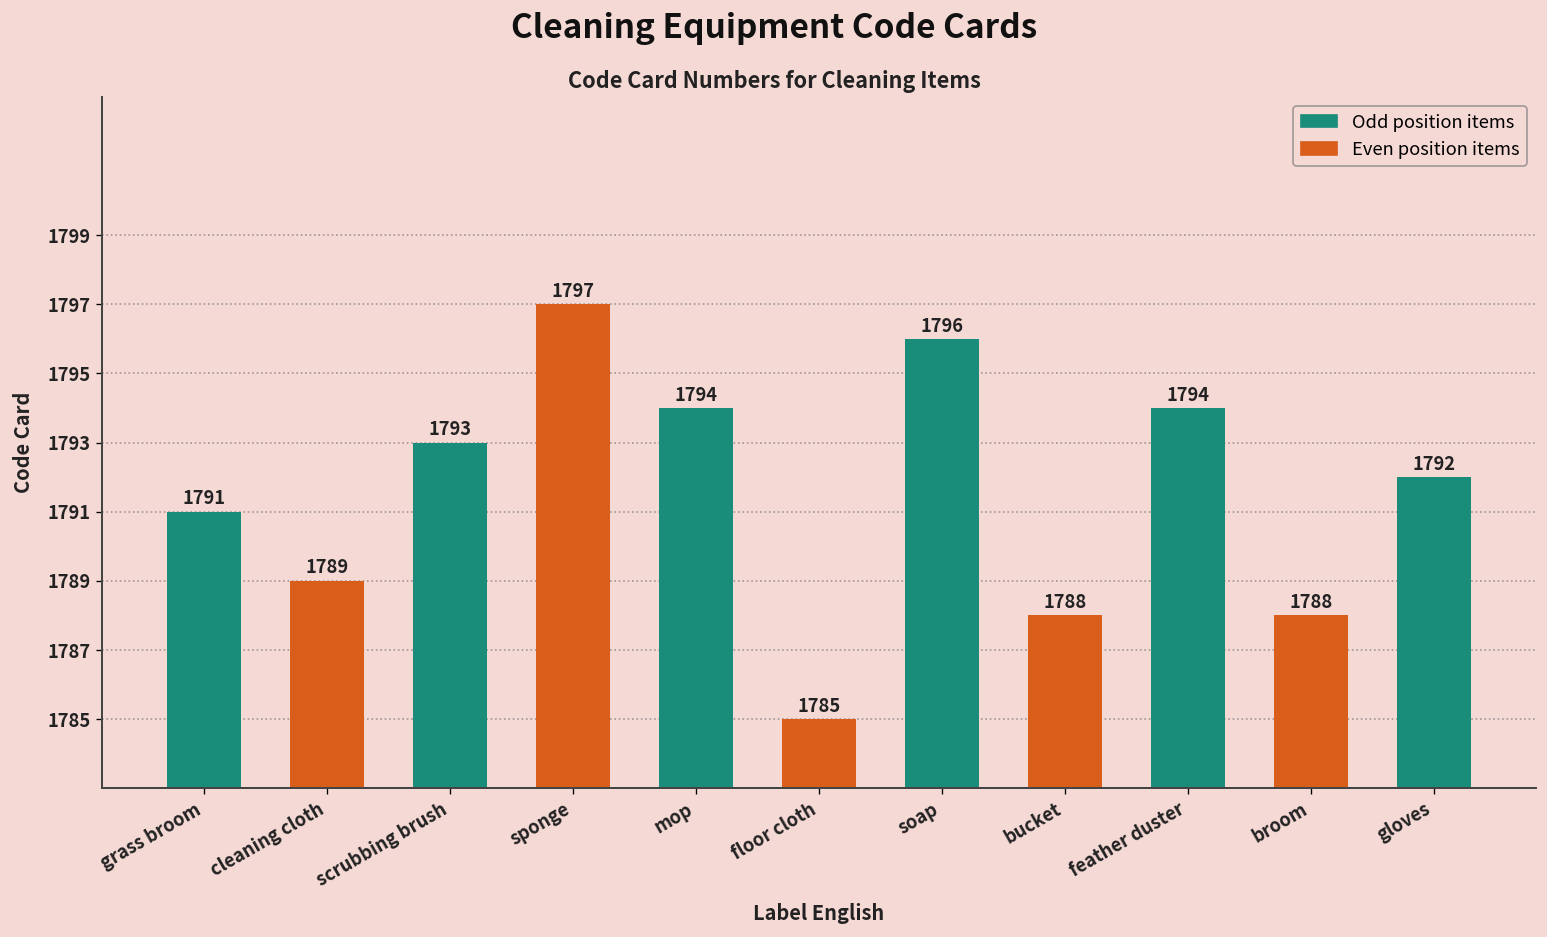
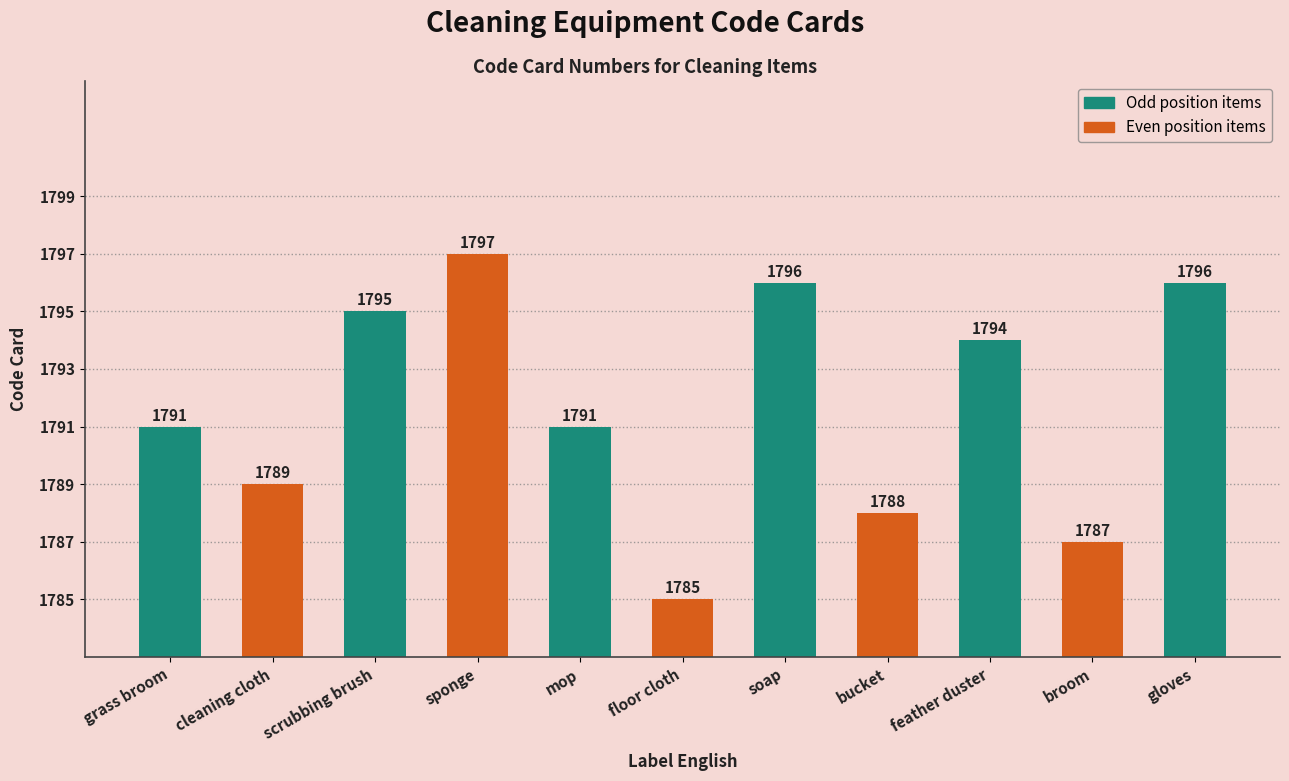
  {
    "grass broom": 1791,
    "cleaning cloth": 1789,
-   "scrubbing brush": 1793,
+   "scrubbing brush": 1795,
    "sponge": 1797,
-   "mop": 1794,
+   "mop": 1791,
    "floor cloth": 1785,
    "soap": 1796,
    "bucket": 1788,
    "feather duster": 1794,
-   "broom": 1788,
-   "gloves": 1792
+   "broom": 1787,
+   "gloves": 1796
  }
